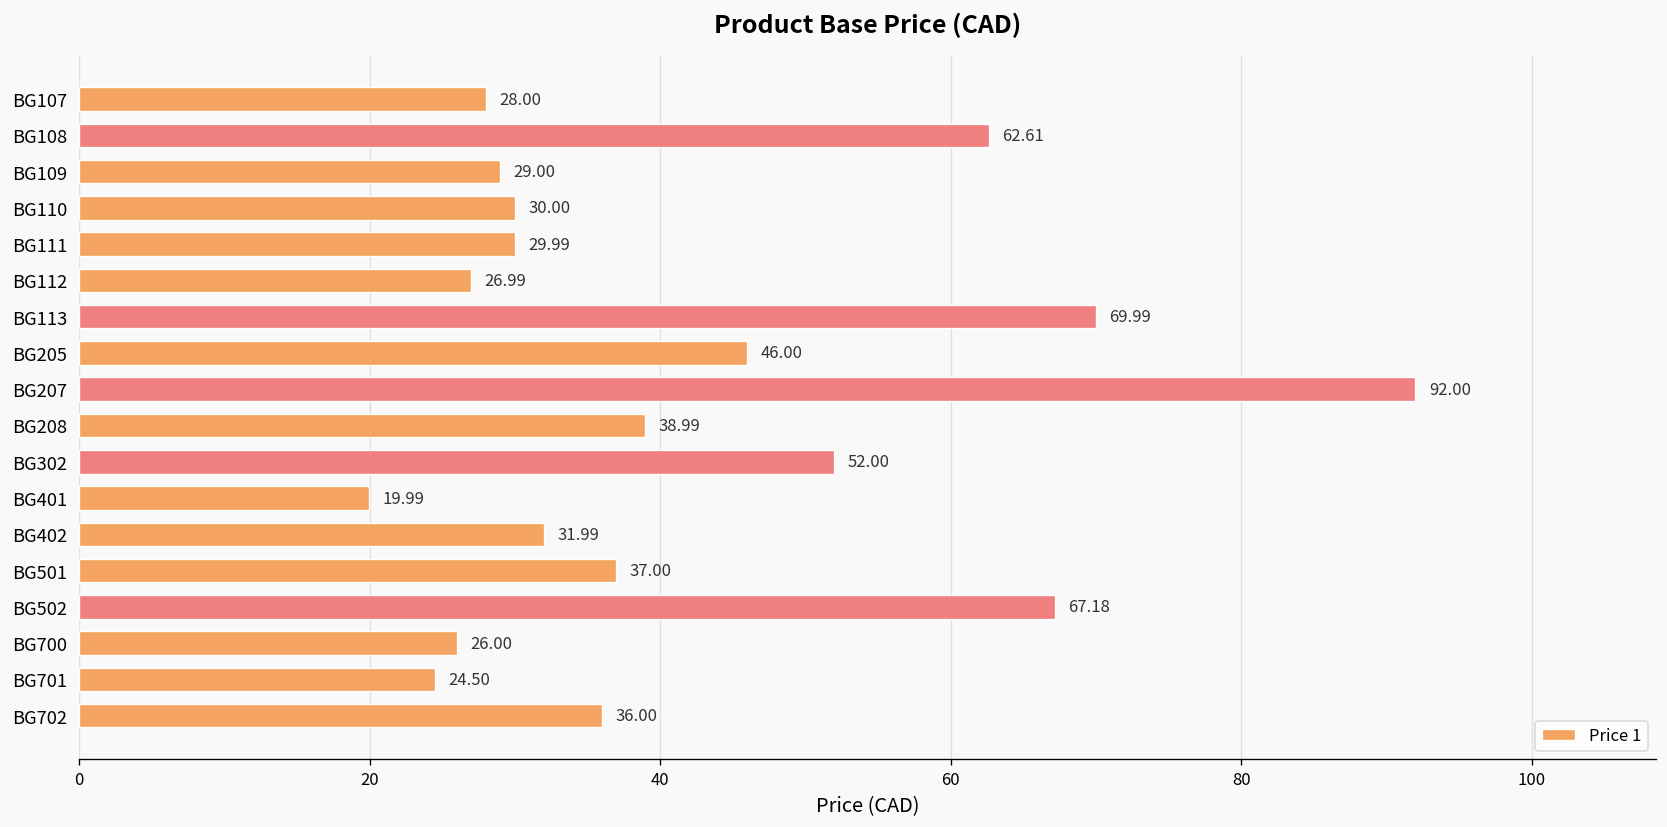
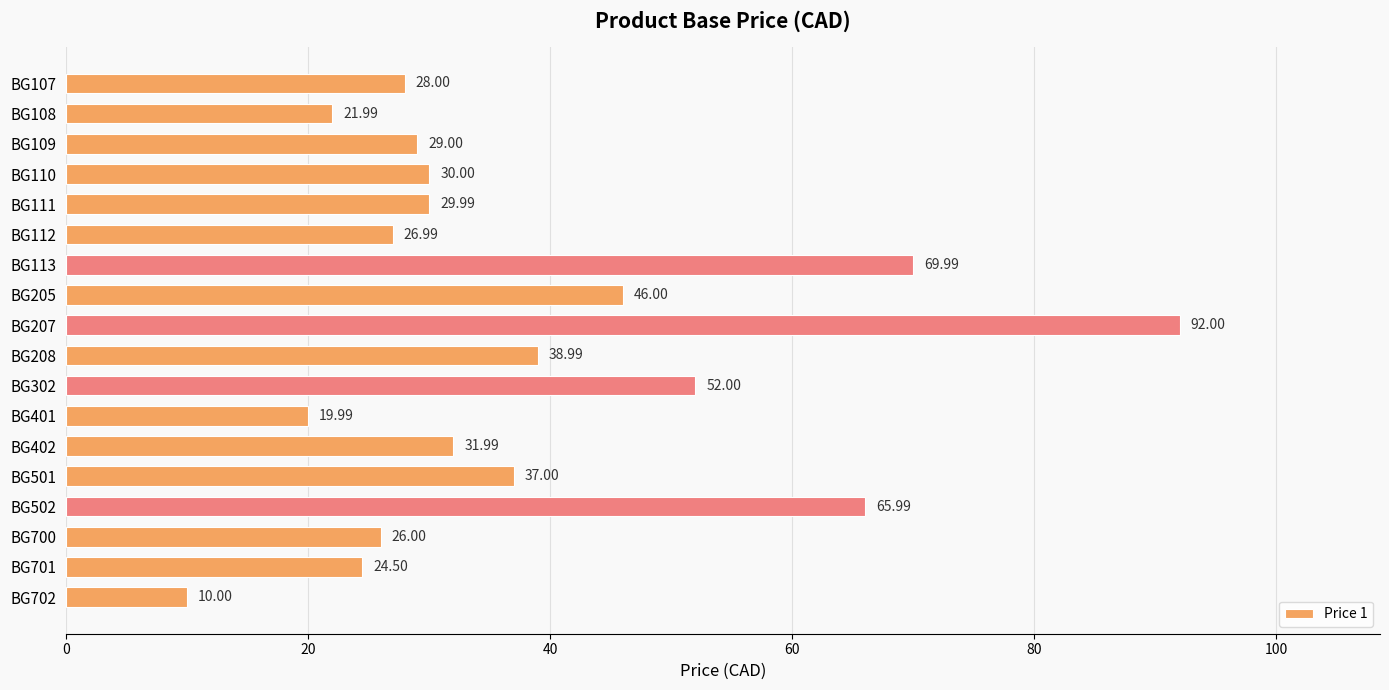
  {
    "BG107": 28.00,
-   "BG108": 62.61,
+   "BG108": 21.99,
    "BG109": 29.00,
    "BG110": 30.00,
    "BG111": 29.99,
    "BG112": 26.99,
    "BG113": 69.99,
    "BG205": 46.00,
    "BG207": 92.00,
    "BG208": 38.99,
    "BG302": 52.00,
    "BG401": 19.99,
    "BG402": 31.99,
    "BG501": 37.00,
-   "BG502": 67.18,
+   "BG502": 65.99,
    "BG700": 26.00,
    "BG701": 24.50,
-   "BG702": 36.00
+   "BG702": 10.00
  }
